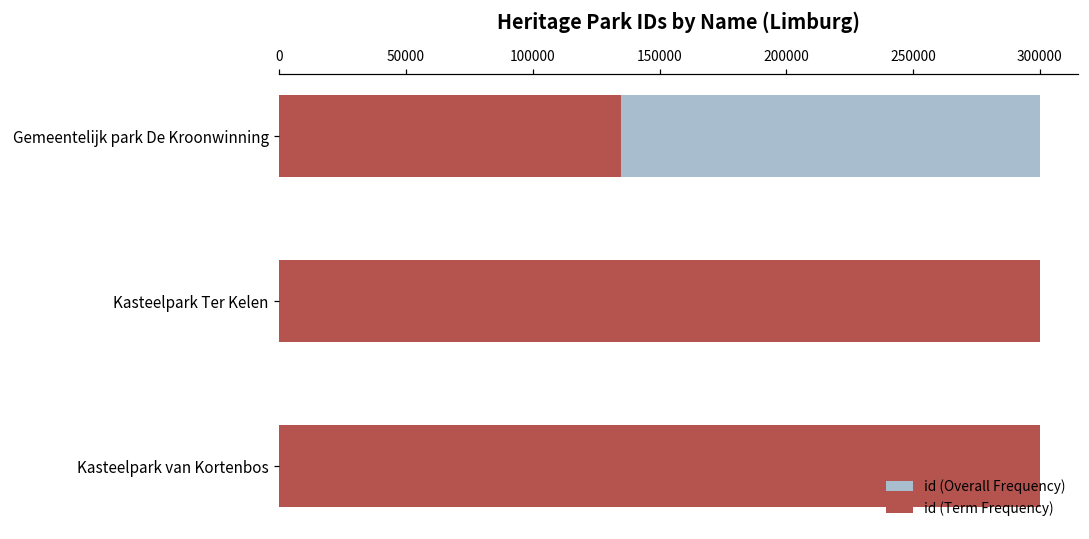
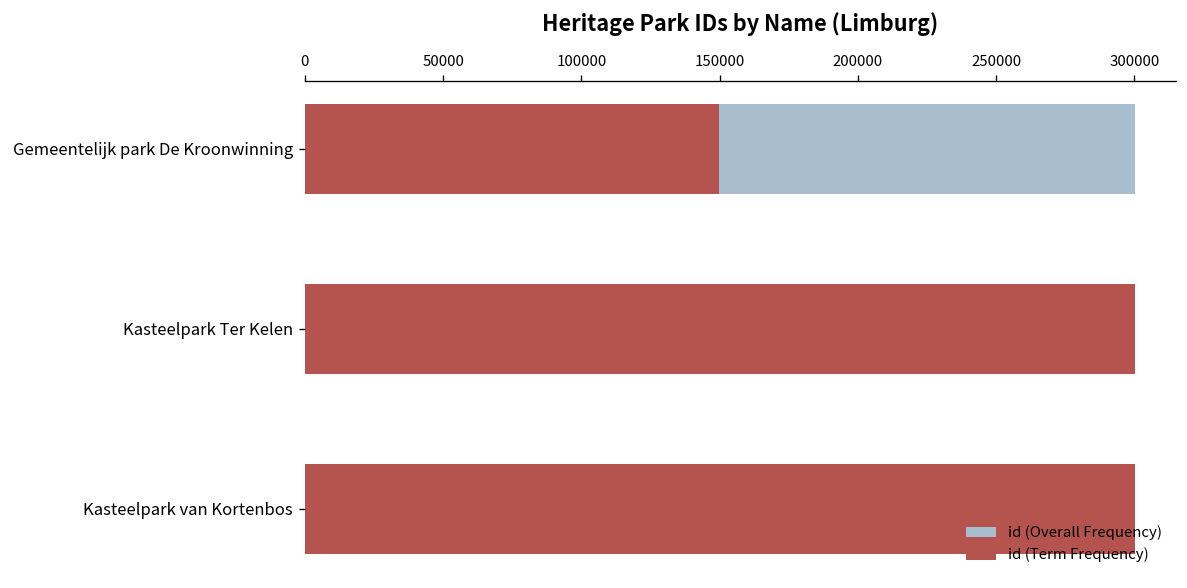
  {
    "id (Overall Frequency)": {
      "Gemeentelijk park De Kroonwinning": 300000,
      "Kasteelpark Ter Kelen": 300000
    },
    "id (Term Frequency)": {
-     "Gemeentelijk park De Kroonwinning": 135000,
+     "Gemeentelijk park De Kroonwinning": 150000,
      "Kasteelpark Ter Kelen": 300000,
      "Kasteelpark van Kortenbos": 300000
    }
  }
